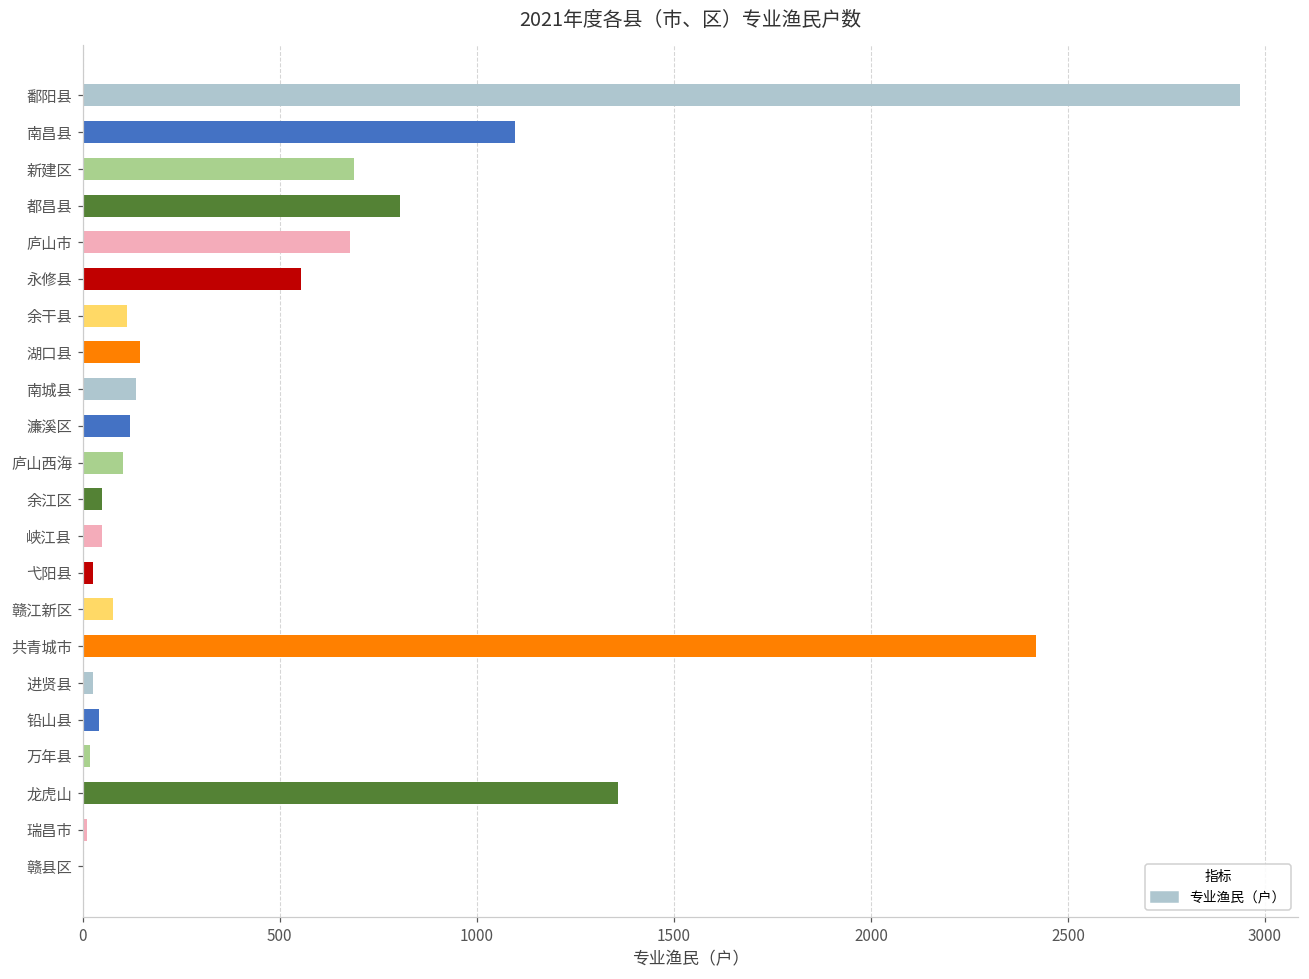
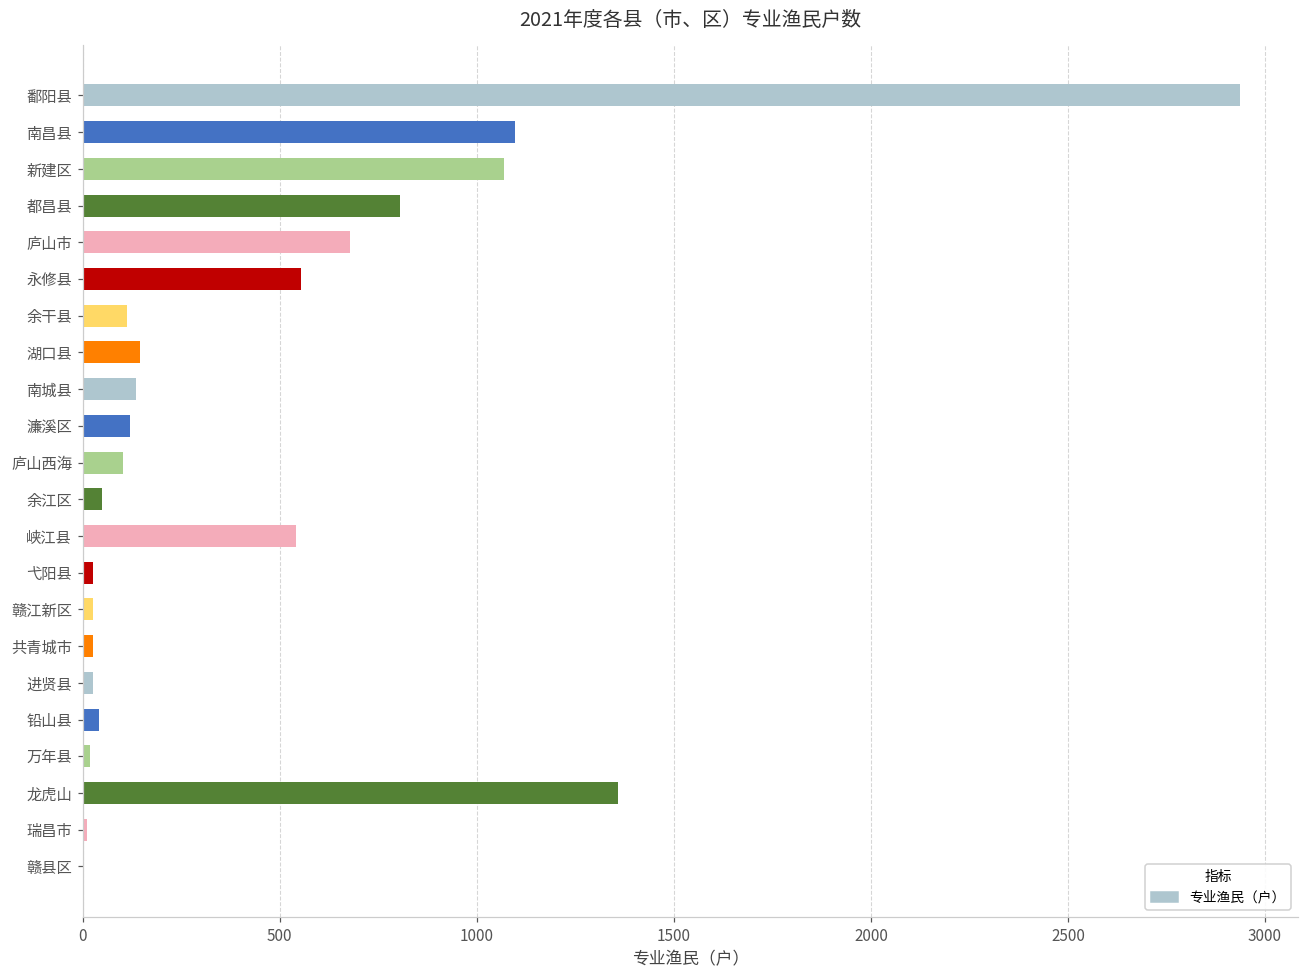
  {
    "鄱阳县": 2940,
    "南昌县": 1100,
-   "新建区": 690,
+   "新建区": 1070,
    "都昌县": 800,
    "庐山市": 680,
    "永修县": 550,
    "余干县": 110,
    "湖口县": 150,
    "南城县": 140,
    "濂溪区": 120,
    "庐山西海": 100,
    "余江区": 50,
-   "峡江县": 50,
+   "峡江县": 540,
    "弋阳县": 30,
-   "赣江新区": 80,
-   "共青城市": 2420,
+   "赣江新区": 30,
+   "共青城市": 30,
    "进贤县": 30,
    "铅山县": 40,
    "万年县": 20,
    "龙虎山": 1360,
    "瑞昌市": 10
  }
